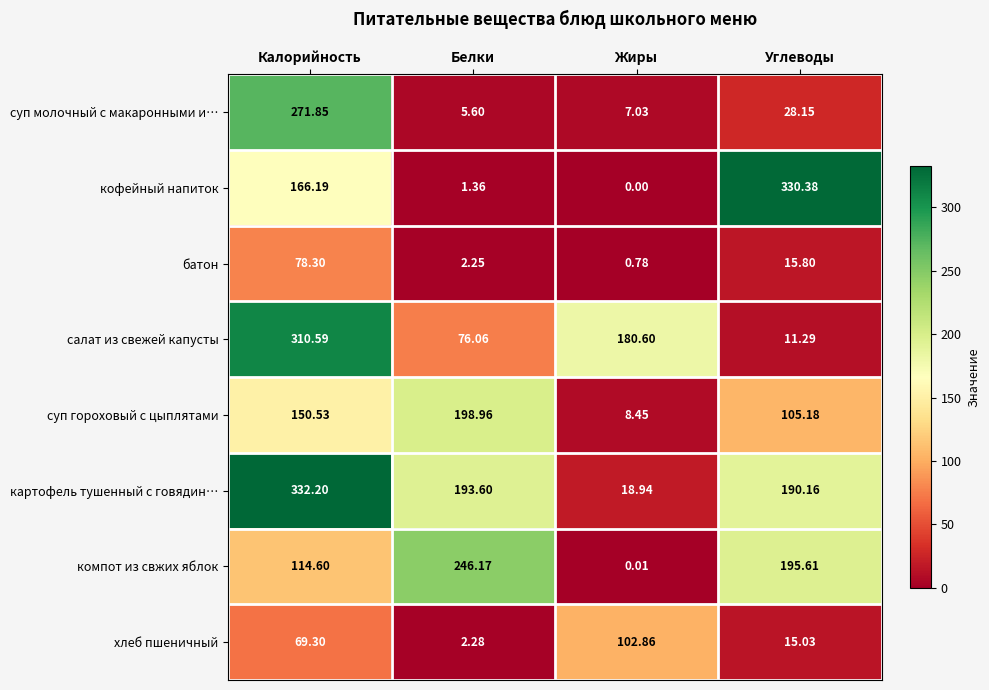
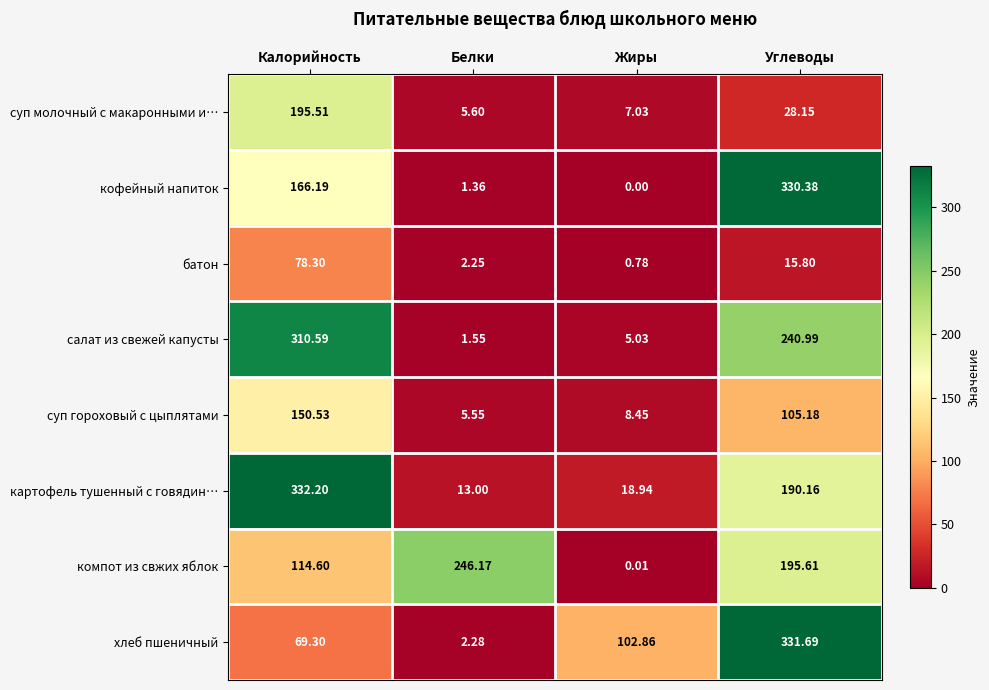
  {
    "суп молочный с макаронными и…": {
-     "Калорийность": 271.85,
+     "Калорийность": 195.51,
      "Белки": 5.60,
      "Жиры": 7.03,
      "Углеводы": 28.15
    },
    "кофейный напиток": {
      "Калорийность": 166.19,
      "Белки": 1.36,
      "Жиры": 0.00,
      "Углеводы": 330.38
    },
    "батон": {
      "Калорийность": 78.30,
      "Белки": 2.25,
      "Жиры": 0.78,
      "Углеводы": 15.80
    },
    "салат из свежей капусты": {
      "Калорийность": 310.59,
-     "Белки": 76.06,
-     "Жиры": 180.60,
-     "Углеводы": 11.29
+     "Белки": 1.55,
+     "Жиры": 5.03,
+     "Углеводы": 240.99
    },
    "суп гороховый с цыплятами": {
      "Калорийность": 150.53,
-     "Белки": 198.96,
+     "Белки": 5.55,
      "Жиры": 8.45,
      "Углеводы": 105.18
    },
    "картофель тушенный с говядин…": {
      "Калорийность": 332.20,
-     "Белки": 193.60,
+     "Белки": 13.00,
      "Жиры": 18.94,
      "Углеводы": 190.16
    },
    "компот из свжих яблок": {
      "Калорийность": 114.60,
      "Белки": 246.17,
      "Жиры": 0.01,
      "Углеводы": 195.61
    },
    "хлеб пшеничный": {
      "Калорийность": 69.30,
      "Белки": 2.28,
      "Жиры": 102.86,
-     "Углеводы": 15.03
+     "Углеводы": 331.69
    }
  }
